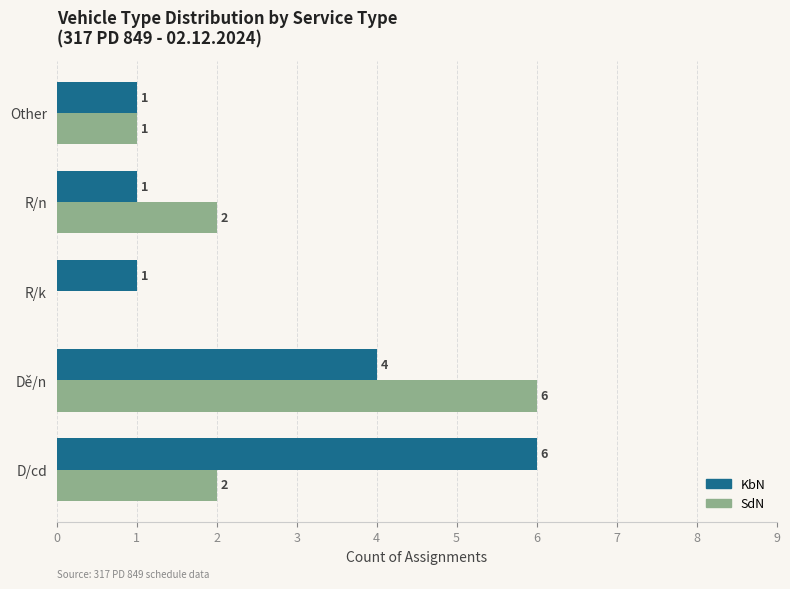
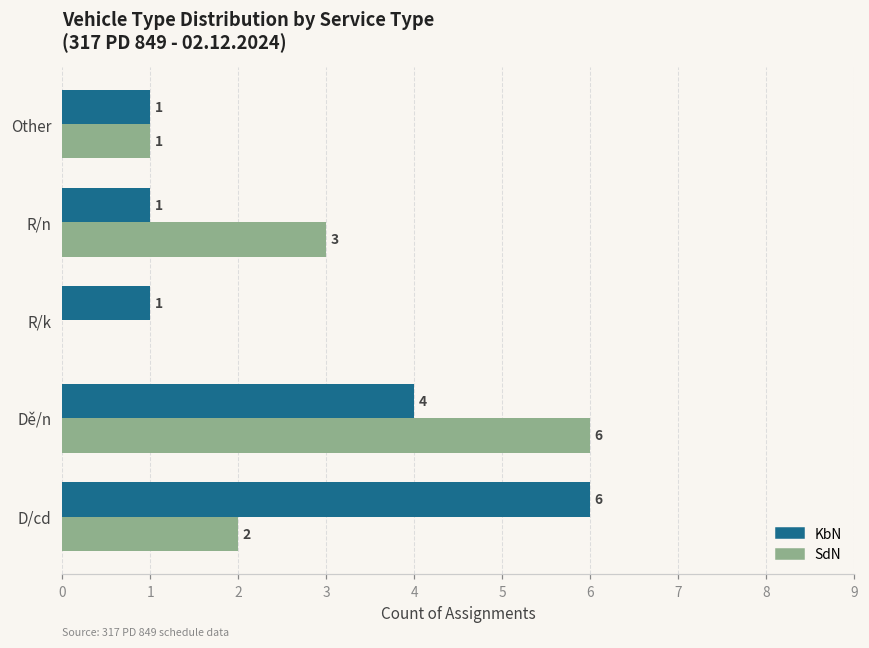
  {
    "KbN": {
      "Other": 1,
      "R/n": 1,
      "R/k": 1,
      "Dě/n": 4,
      "D/cd": 6
    },
    "SdN": {
      "Other": 1,
-     "R/n": 2,
+     "R/n": 3,
      "Dě/n": 6,
      "D/cd": 2
    }
  }
